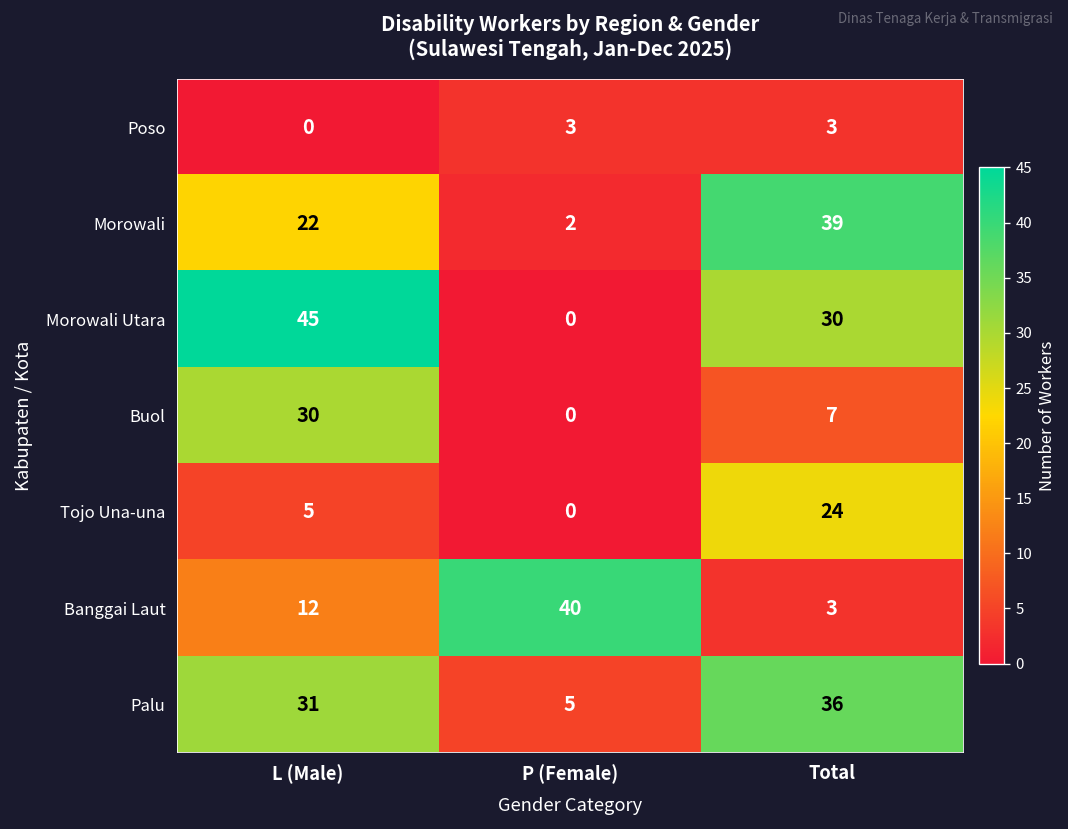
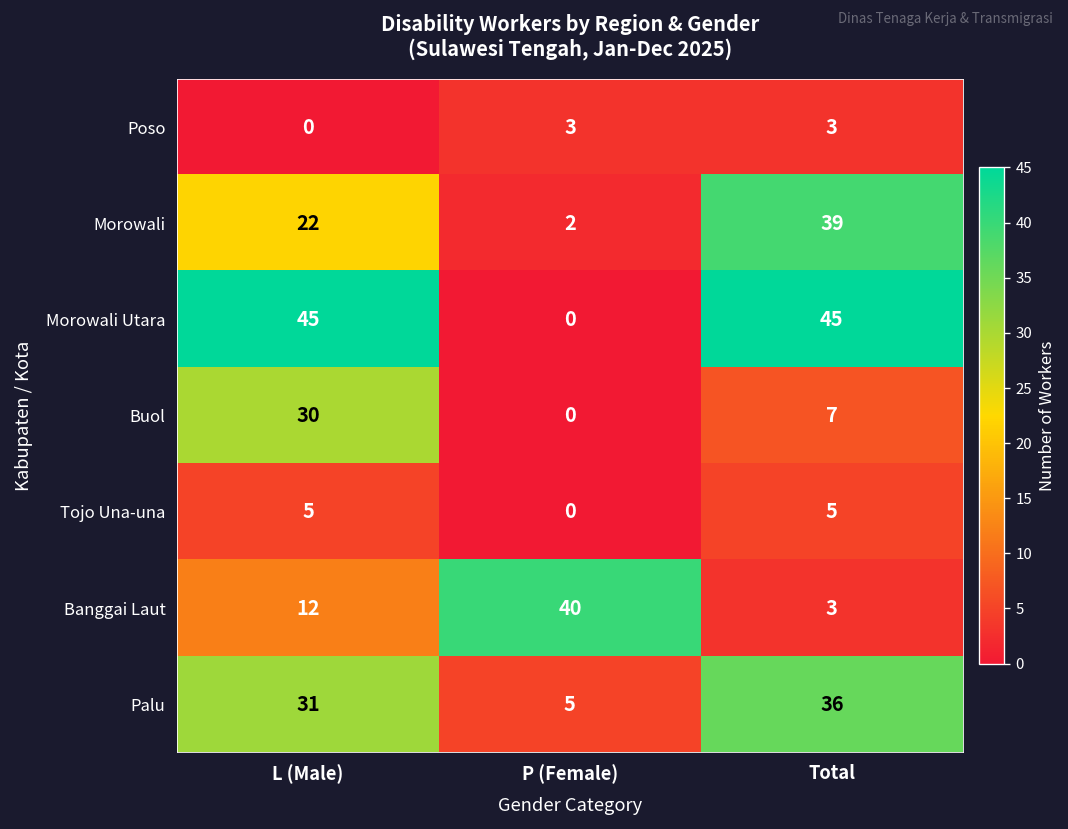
  {
    "Poso": {
      "L (Male)": 0,
      "P (Female)": 3,
      "Total": 3
    },
    "Morowali": {
      "L (Male)": 22,
      "P (Female)": 2,
      "Total": 39
    },
    "Morowali Utara": {
      "L (Male)": 45,
      "P (Female)": 0,
-     "Total": 30
+     "Total": 45
    },
    "Buol": {
      "L (Male)": 30,
      "P (Female)": 0,
      "Total": 7
    },
    "Tojo Una-una": {
      "L (Male)": 5,
      "P (Female)": 0,
-     "Total": 24
+     "Total": 5
    },
    "Banggai Laut": {
      "L (Male)": 12,
      "P (Female)": 40,
      "Total": 3
    },
    "Palu": {
      "L (Male)": 31,
      "P (Female)": 5,
      "Total": 36
    }
  }
